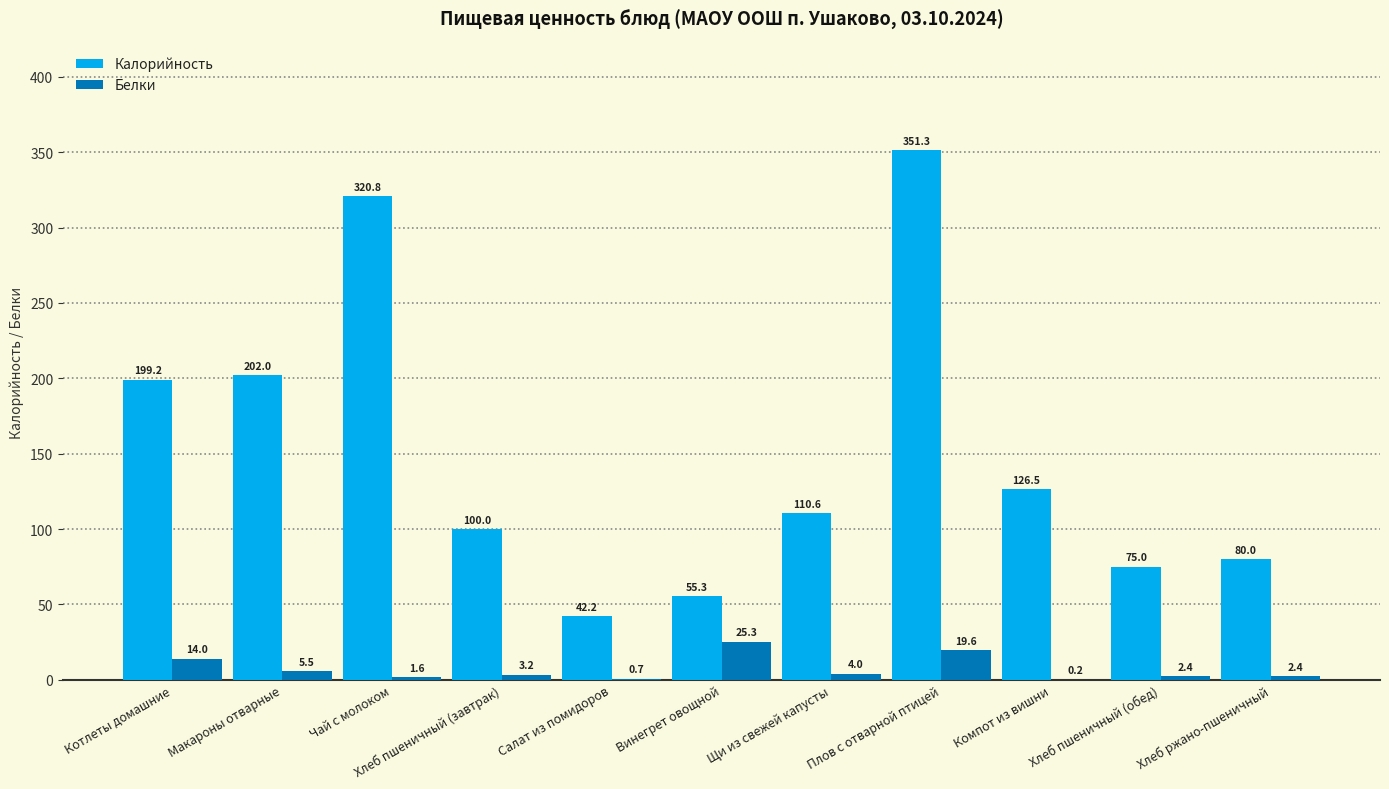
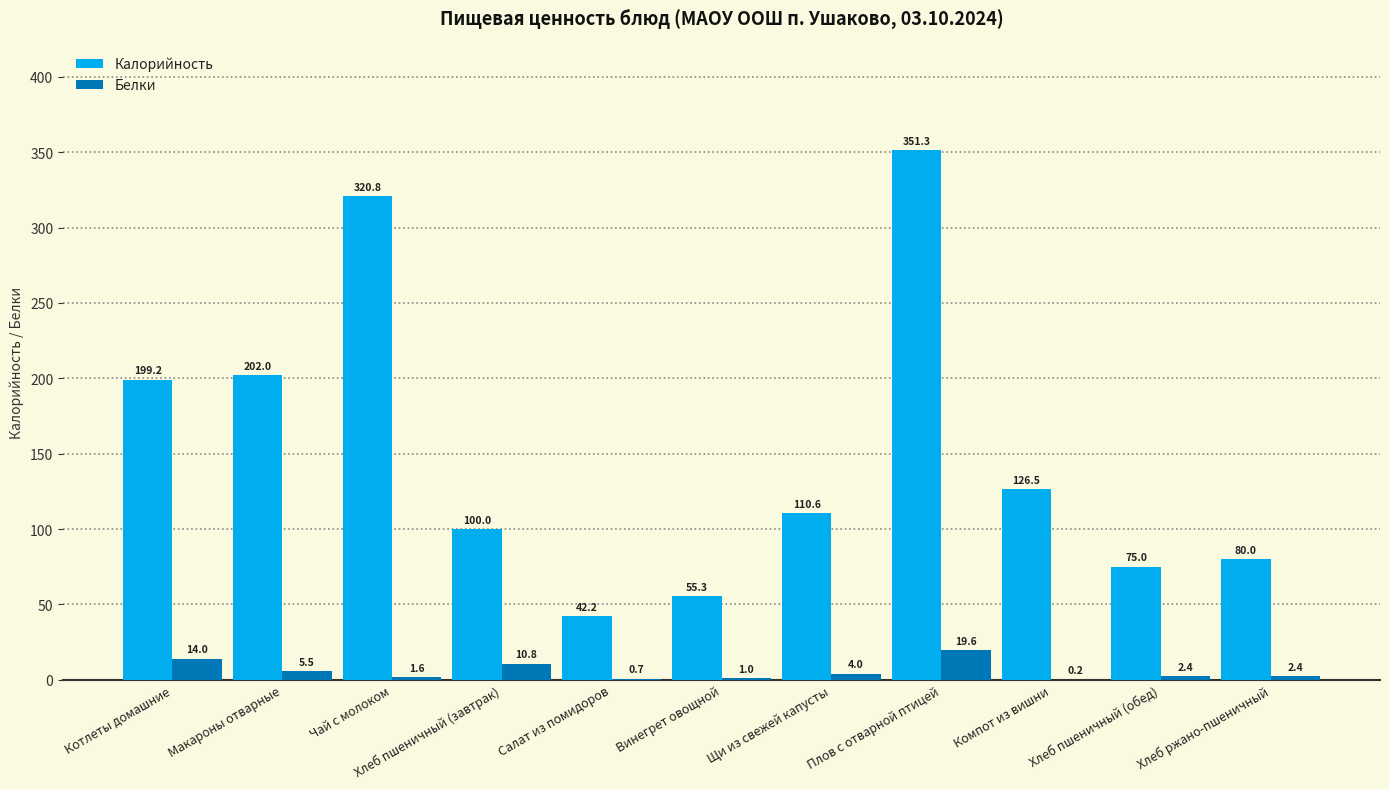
  {
    "Калорийность": {
      "Котлеты домашние": 199.2,
      "Макароны отварные": 202.0,
      "Чай с молоком": 320.8,
      "Хлеб пшеничный (завтрак)": 100.0,
      "Салат из помидоров": 42.2,
      "Винегрет овощной": 55.3,
      "Щи из свежей капусты": 110.6,
      "Плов с отварной птицей": 351.3,
      "Компот из вишни": 126.5,
      "Хлеб пшеничный (обед)": 75.0,
      "Хлеб ржано-пшеничный": 80.0
    },
    "Белки": {
      "Котлеты домашние": 14.0,
      "Макароны отварные": 5.5,
      "Чай с молоком": 1.6,
-     "Хлеб пшеничный (завтрак)": 3.2,
+     "Хлеб пшеничный (завтрак)": 10.8,
      "Салат из помидоров": 0.7,
-     "Винегрет овощной": 25.3,
+     "Винегрет овощной": 1.0,
      "Щи из свежей капусты": 4.0,
      "Плов с отварной птицей": 19.6,
      "Компот из вишни": 0.2,
      "Хлеб пшеничный (обед)": 2.4,
      "Хлеб ржано-пшеничный": 2.4
    }
  }
